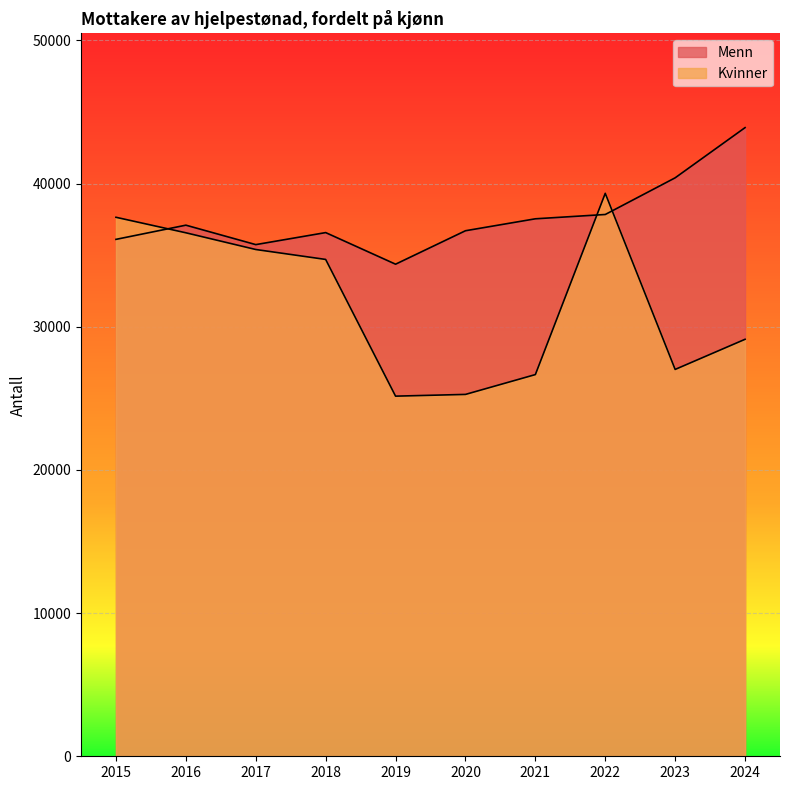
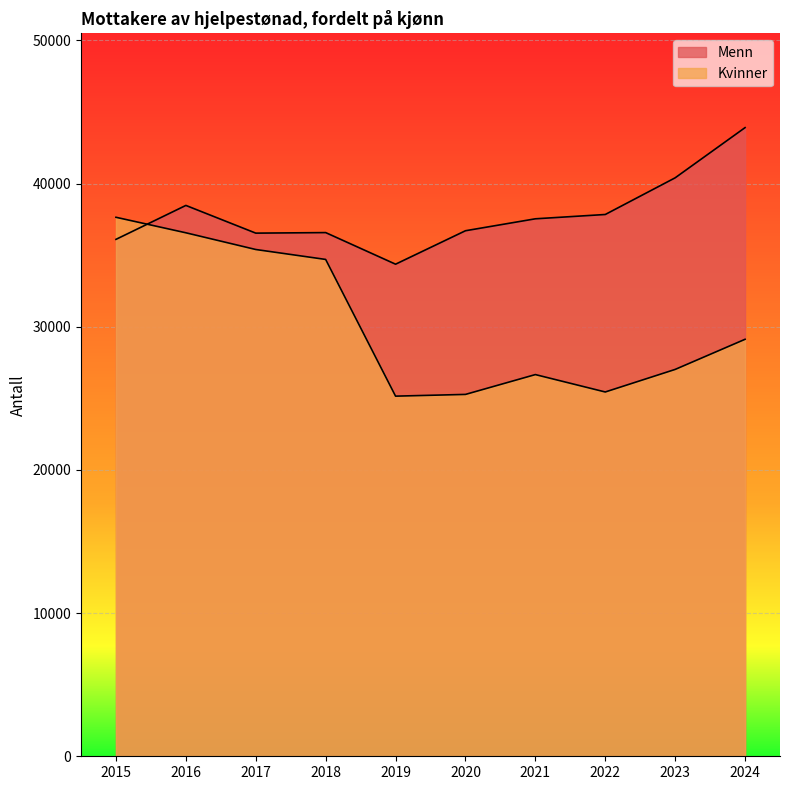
  {
    "Menn": {
      "2015": 36100,
-     "2016": 37100,
-     "2017": 35700,
+     "2016": 38500,
+     "2017": 36500,
      "2018": 36600,
      "2019": 34400,
      "2020": 36700,
      "2021": 37500,
      "2022": 37800,
      "2023": 40400,
      "2024": 43900
    },
    "Kvinner": {
      "2015": 37600,
      "2016": 36600,
      "2017": 35400,
      "2018": 34700,
      "2019": 25200,
      "2020": 25300,
      "2021": 26700,
-     "2022": 39300,
+     "2022": 25400,
      "2023": 27000,
      "2024": 29100
    }
  }
